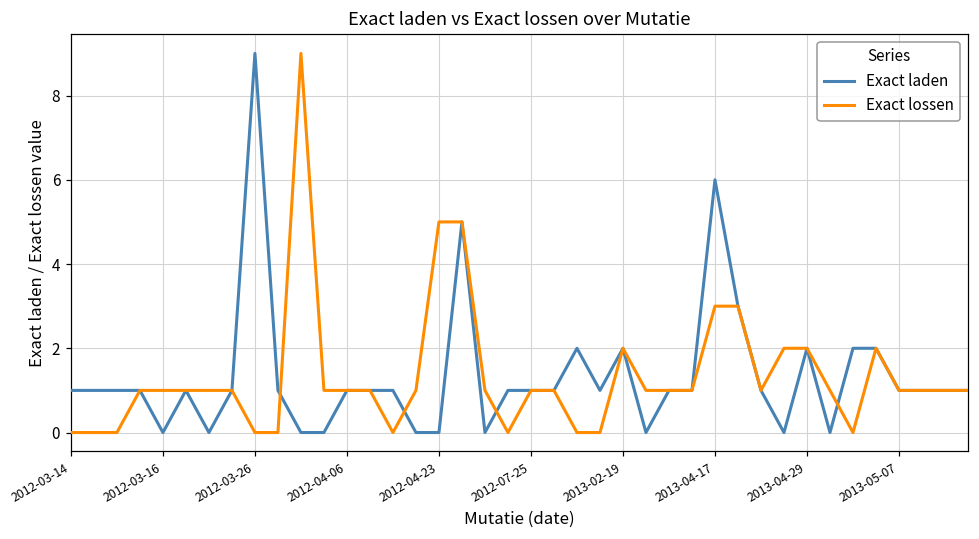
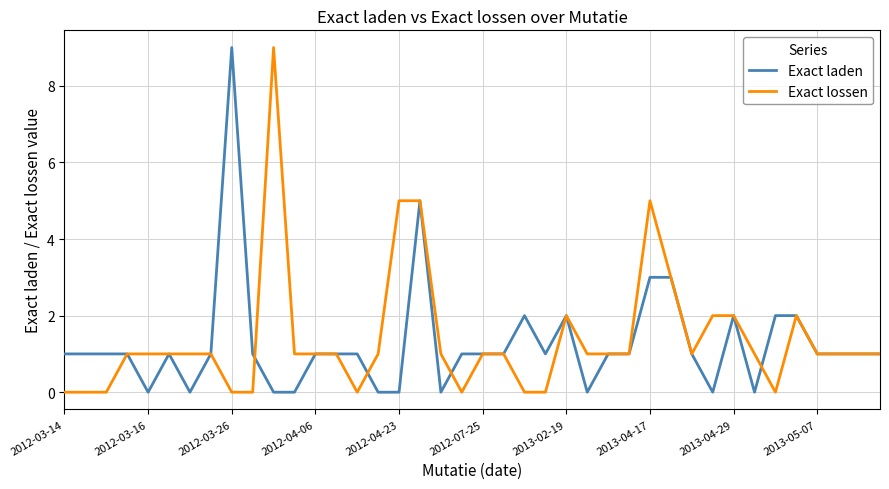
  {
    "Exact laden": {
      "2012-03-26": 9,
-     "2013-04-17": 6
+     "2013-04-17": 3
    },
    "Exact lossen": {
      "2012-03-26": 0,
-     "2013-04-17": 3
+     "2013-04-17": 5
    }
  }
